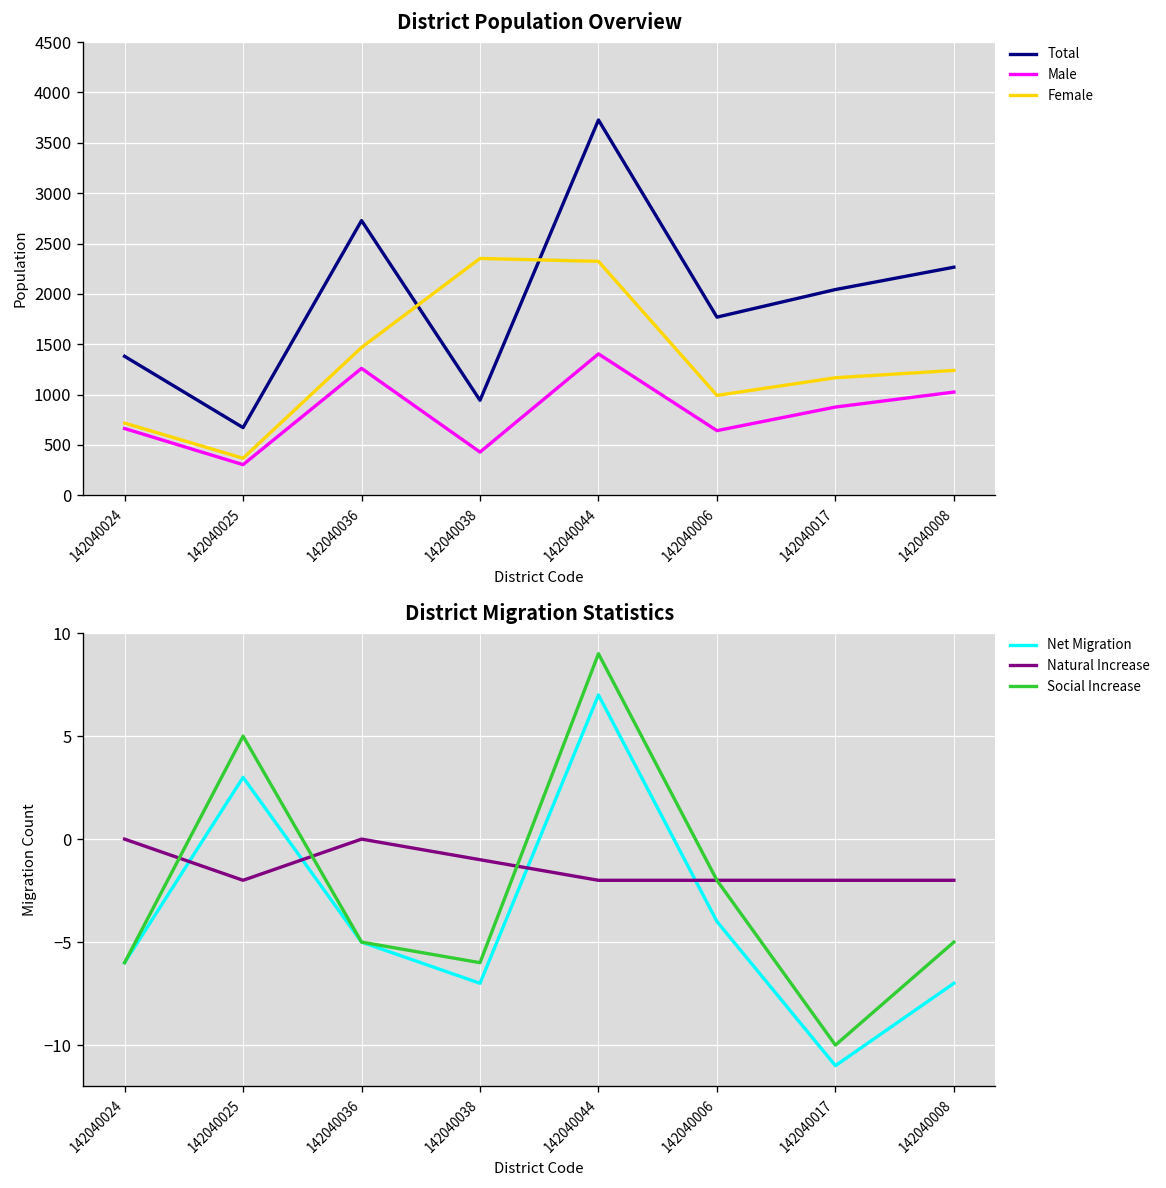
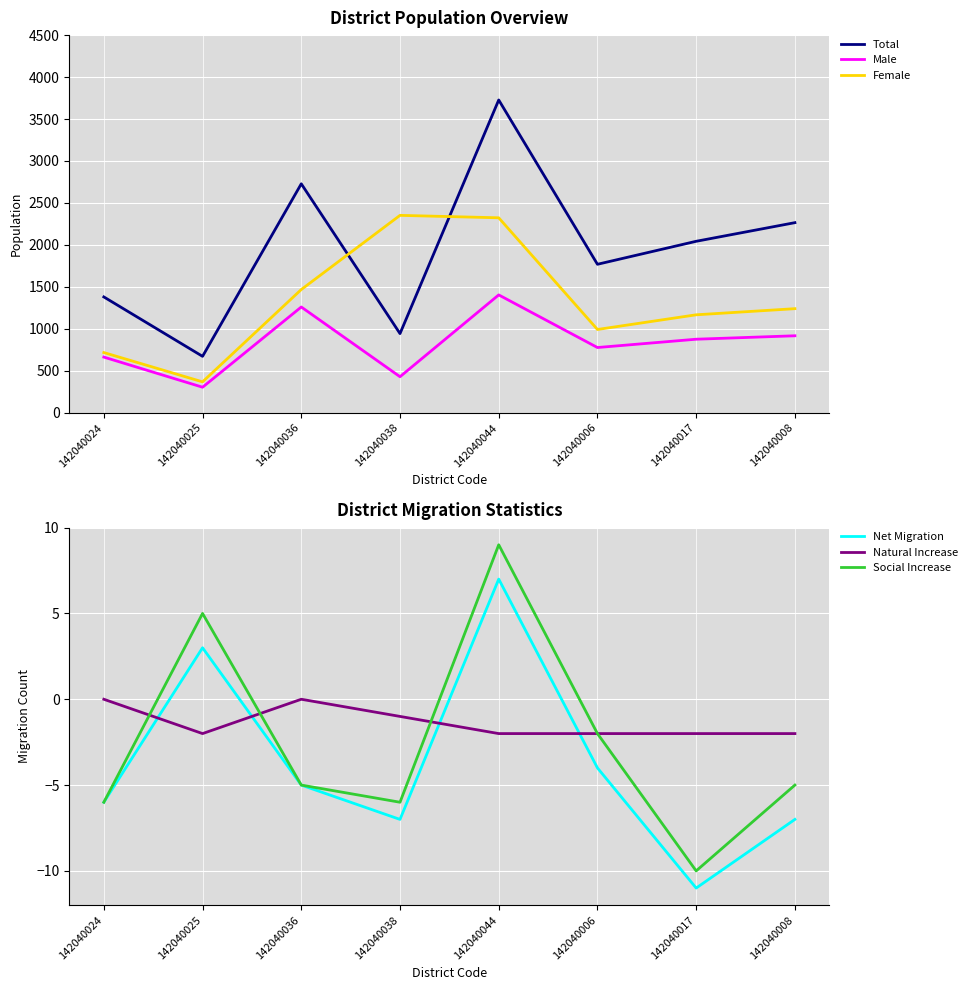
  {
    "District Population Overview": {
      "Total": {
        "142040024": 1400,
        "142040025": 700,
        "142040036": 2700,
        "142040038": 900,
        "142040044": 3700,
        "142040006": 1800,
        "142040017": 2000,
        "142040008": 2300
      },
      "Male": {
        "142040024": 700,
        "142040025": 300,
        "142040036": 1300,
        "142040038": 400,
        "142040044": 1400,
-       "142040006": 600,
+       "142040006": 800,
        "142040017": 900,
-       "142040008": 1000
+       "142040008": 900
      },
      "Female": {
        "142040024": 700,
        "142040025": 400,
        "142040036": 1500,
        "142040038": 2400,
        "142040044": 2300,
        "142040006": 1000,
        "142040017": 1200,
        "142040008": 1200
      }
    },
    "District Migration Statistics": {
      "Net Migration": {
        "142040025": 3.0,
        "142040038": -7.0,
        "142040044": 7.0,
        "142040006": -4.0,
        "142040017": -11.0,
        "142040008": -7.0
      },
      "Natural Increase": {
        "142040024": 0.0,
        "142040025": -2.0,
        "142040036": 0.0,
        "142040038": -1.0,
        "142040044": -2.0,
        "142040017": -2.0,
        "142040008": -2.0
      },
      "Social Increase": {
        "142040025": 5.0,
        "142040038": -6.0,
        "142040044": 9.0,
        "142040017": -10.0,
        "142040008": -5.0
      }
    }
  }
